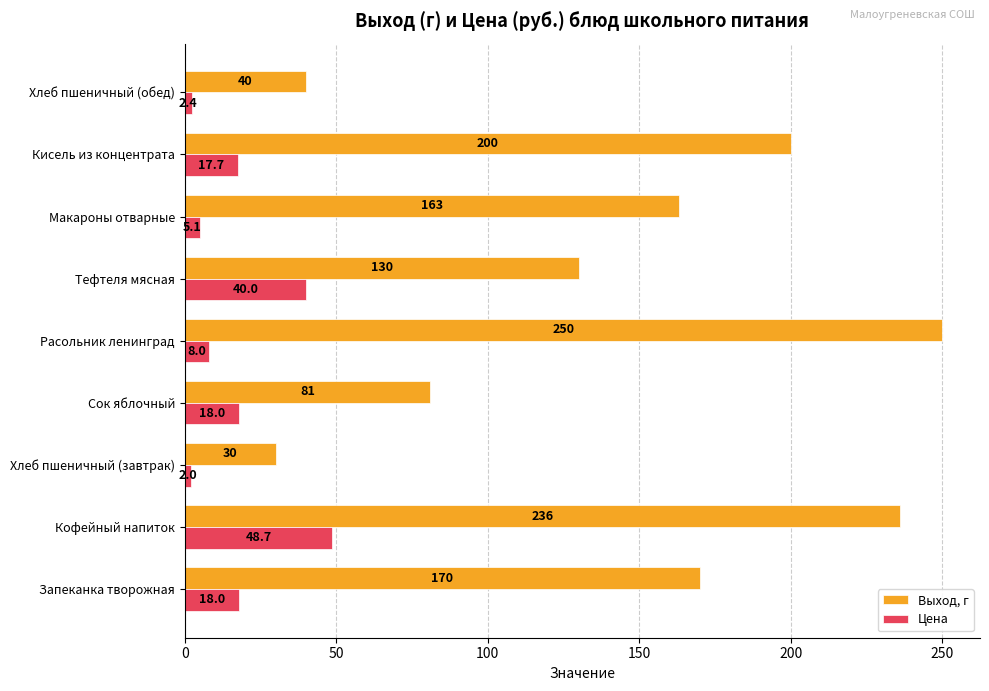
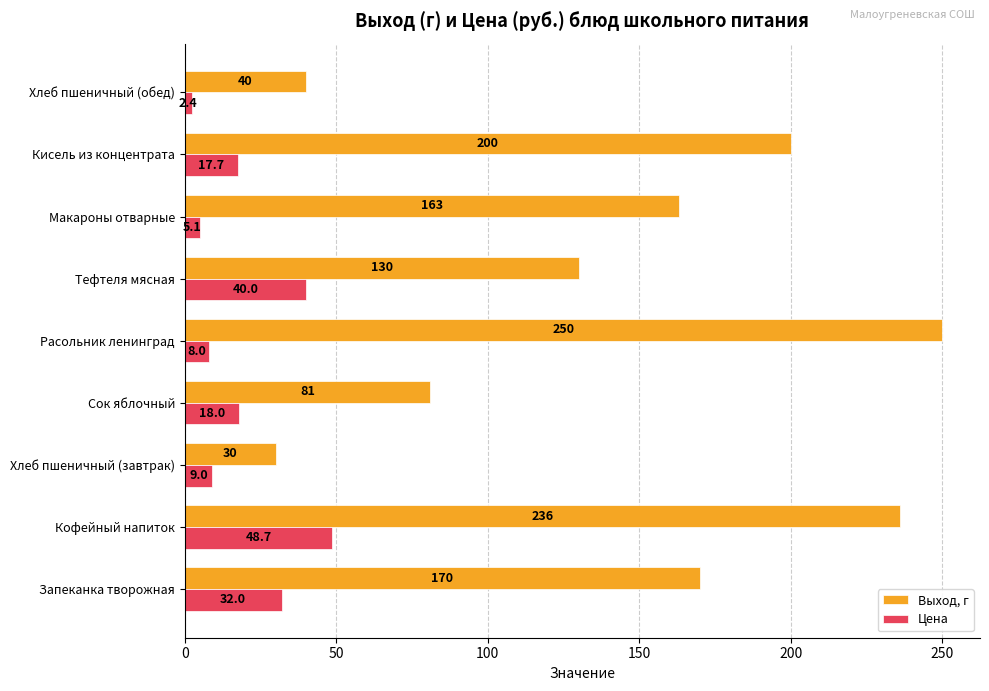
  {
    "Выход, г": {
      "Хлеб пшеничный (обед)": 40,
      "Кисель из концентрата": 200,
      "Макароны отварные": 163,
      "Тефтеля мясная": 130,
      "Расольник ленинград": 250,
      "Сок яблочный": 81,
      "Хлеб пшеничный (завтрак)": 30,
      "Кофейный напиток": 236,
      "Запеканка творожная": 170
    },
    "Цена": {
      "Хлеб пшеничный (обед)": 2.4,
      "Кисель из концентрата": 17.7,
      "Макароны отварные": 5.1,
      "Тефтеля мясная": 40.0,
      "Расольник ленинград": 8.0,
      "Сок яблочный": 18.0,
-     "Хлеб пшеничный (завтрак)": 2.0,
+     "Хлеб пшеничный (завтрак)": 9.0,
      "Кофейный напиток": 48.7,
-     "Запеканка творожная": 18.0
+     "Запеканка творожная": 32.0
    }
  }
